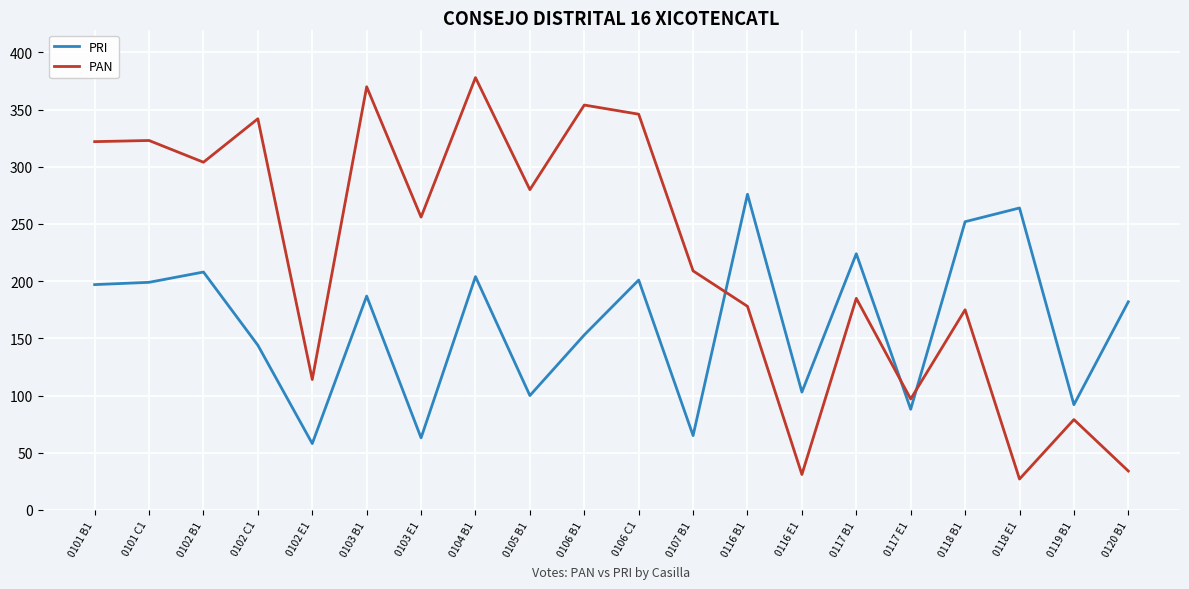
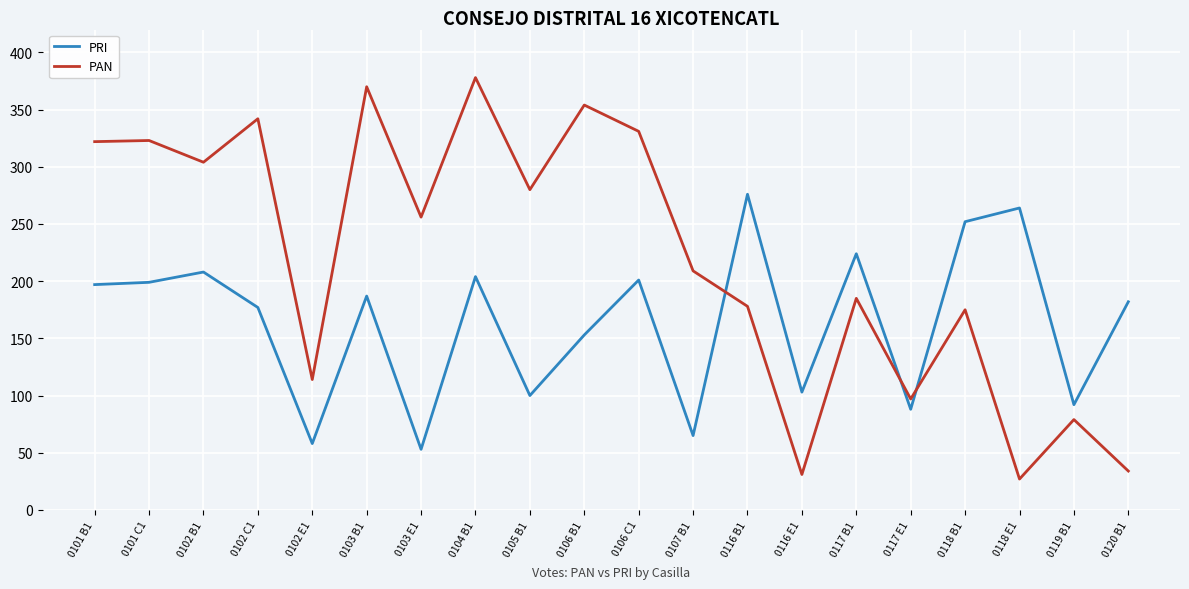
  {
    "PRI": {
      "0101 B1": 197,
      "0101 C1": 199,
      "0102 B1": 208,
-     "0102 C1": 144,
+     "0102 C1": 177,
      "0102 E1": 58,
      "0103 B1": 187,
-     "0103 E1": 63,
+     "0103 E1": 53,
      "0104 B1": 204,
      "0105 B1": 100,
      "0106 B1": 153,
      "0106 C1": 201,
      "0107 B1": 65,
      "0116 B1": 276,
      "0116 E1": 103,
      "0117 B1": 224,
      "0117 E1": 88,
      "0118 B1": 252,
      "0118 E1": 264,
      "0119 B1": 92,
      "0120 B1": 182
    },
    "PAN": {
      "0101 B1": 322,
      "0101 C1": 323,
      "0102 B1": 304,
      "0102 C1": 342,
      "0102 E1": 114,
      "0103 B1": 370,
      "0103 E1": 256,
      "0104 B1": 378,
      "0105 B1": 280,
      "0106 B1": 354,
-     "0106 C1": 346,
+     "0106 C1": 331,
      "0107 B1": 209,
      "0116 B1": 178,
      "0116 E1": 31,
      "0117 B1": 185,
      "0117 E1": 97,
      "0118 B1": 175,
      "0118 E1": 27,
      "0119 B1": 79,
      "0120 B1": 34
    }
  }
